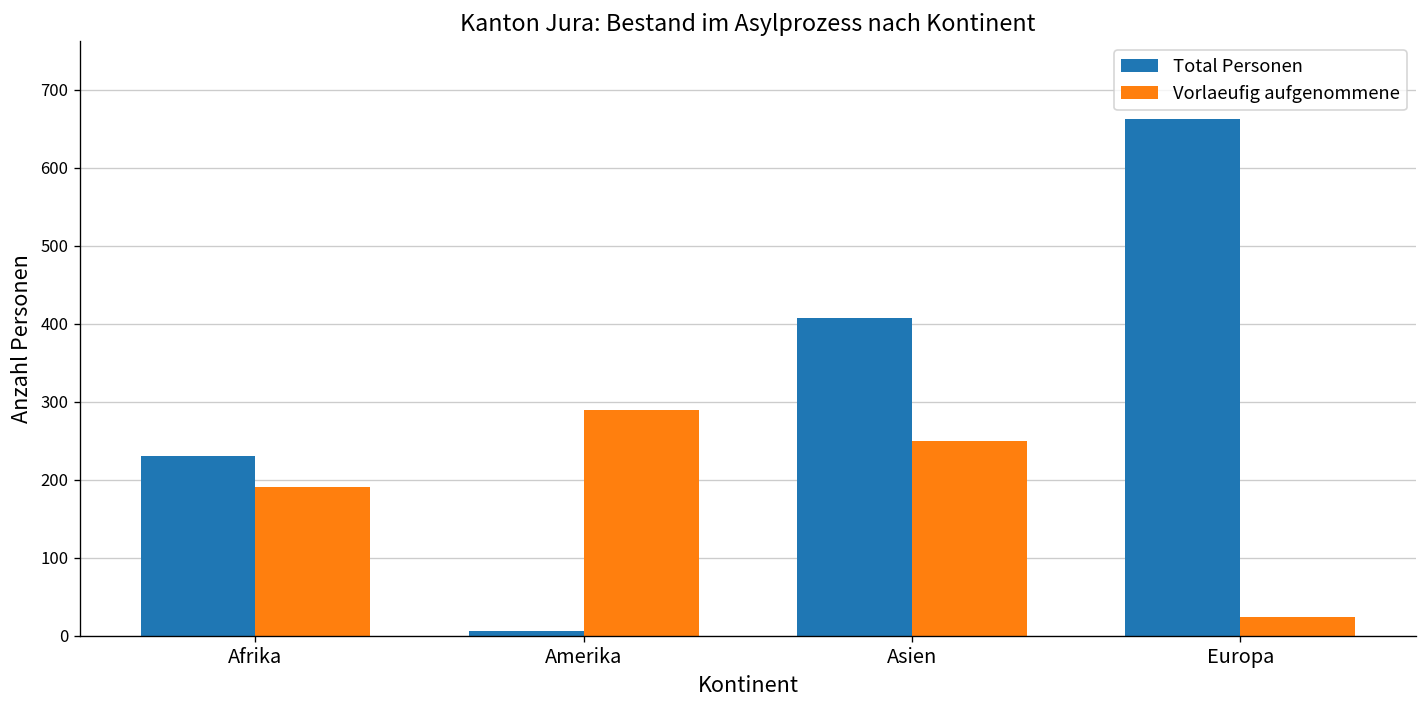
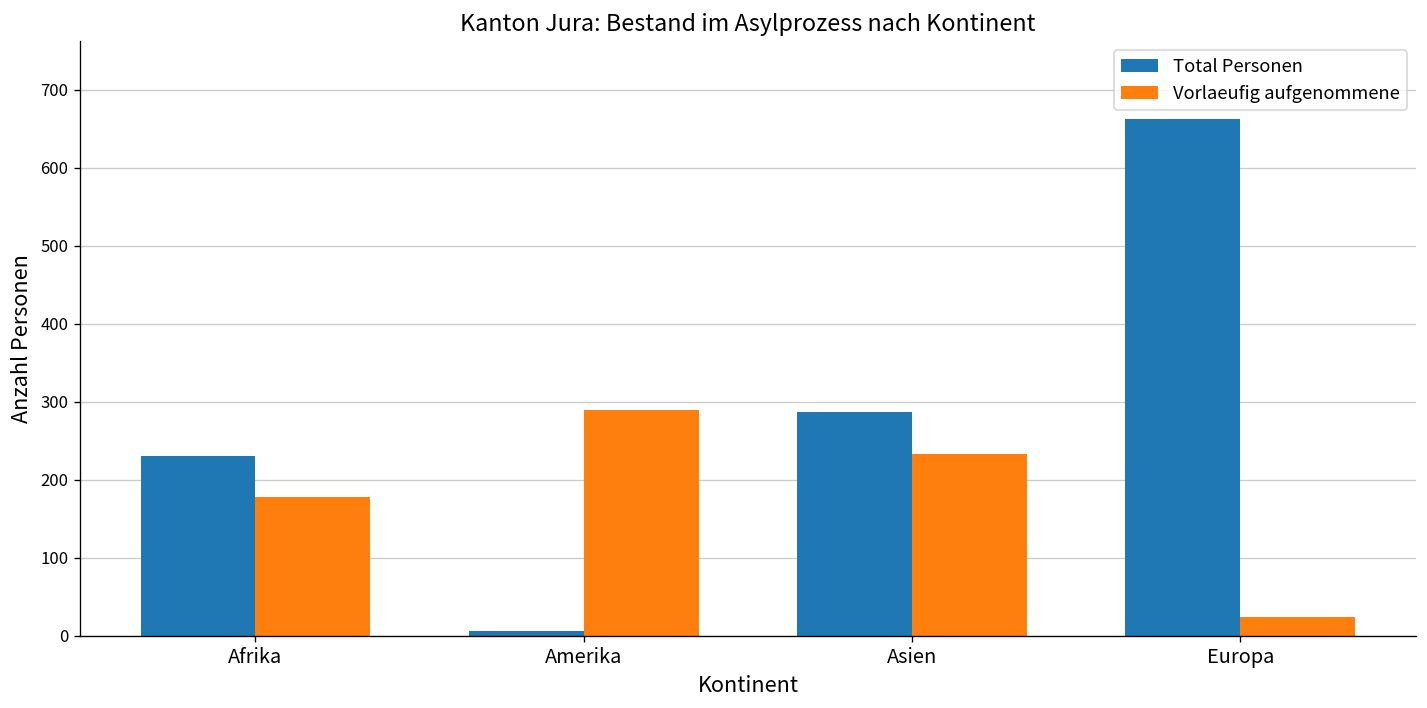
  {
    "Total Personen": {
      "Afrika": 230,
      "Amerika": 10,
-     "Asien": 410,
+     "Asien": 290,
      "Europa": 660
    },
    "Vorlaeufig aufgenommene": {
-     "Afrika": 190,
+     "Afrika": 180,
      "Amerika": 290,
-     "Asien": 250,
+     "Asien": 230,
      "Europa": 20
    }
  }
